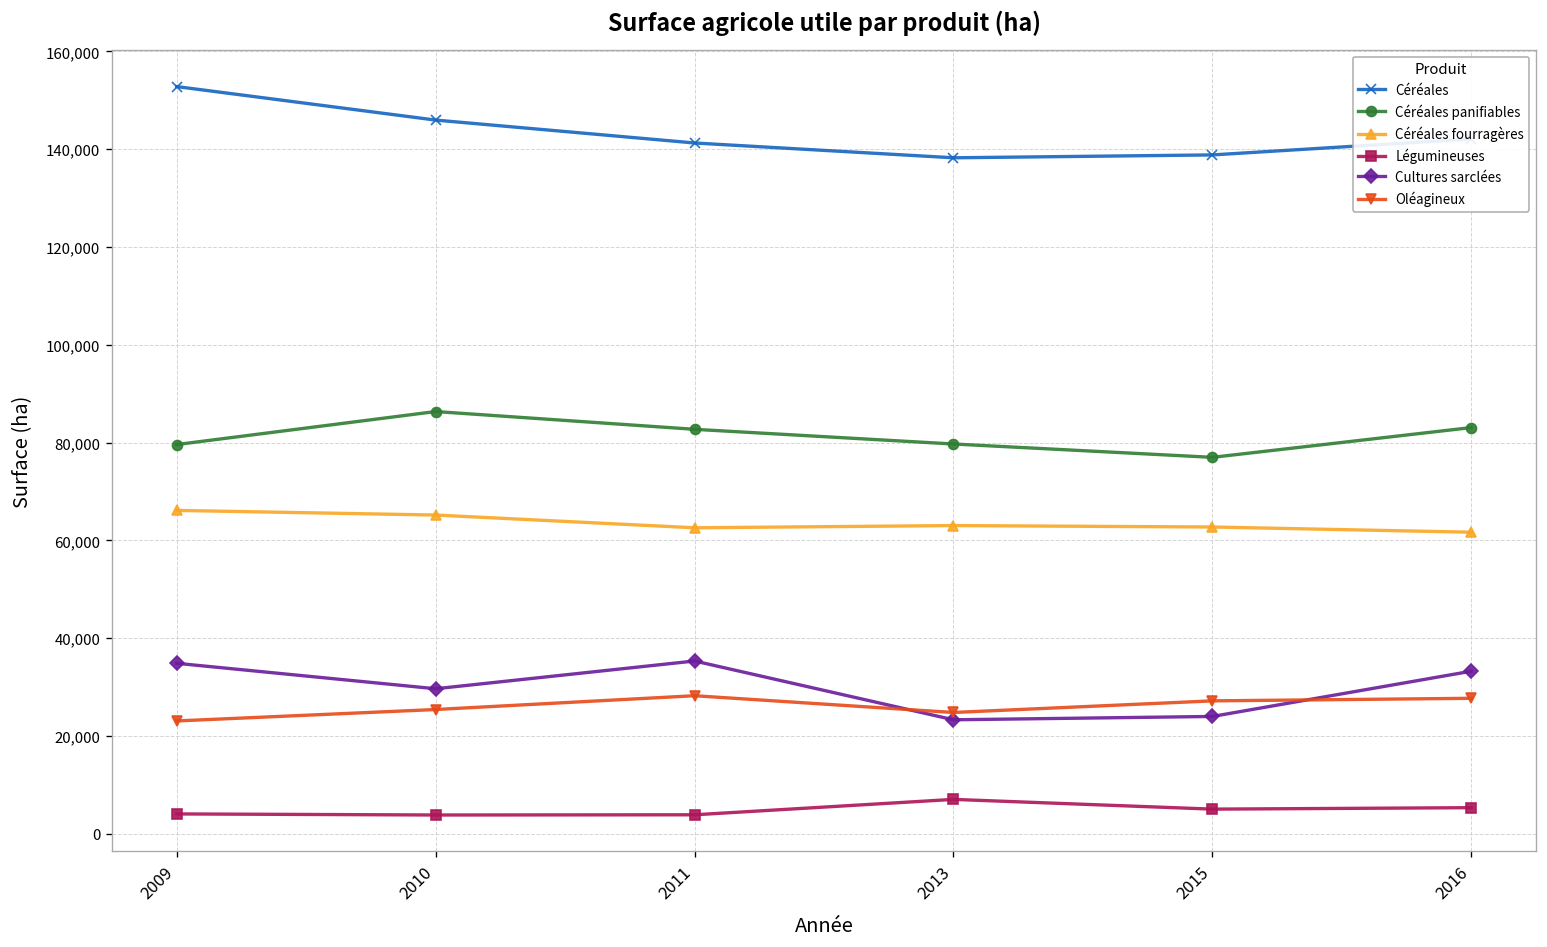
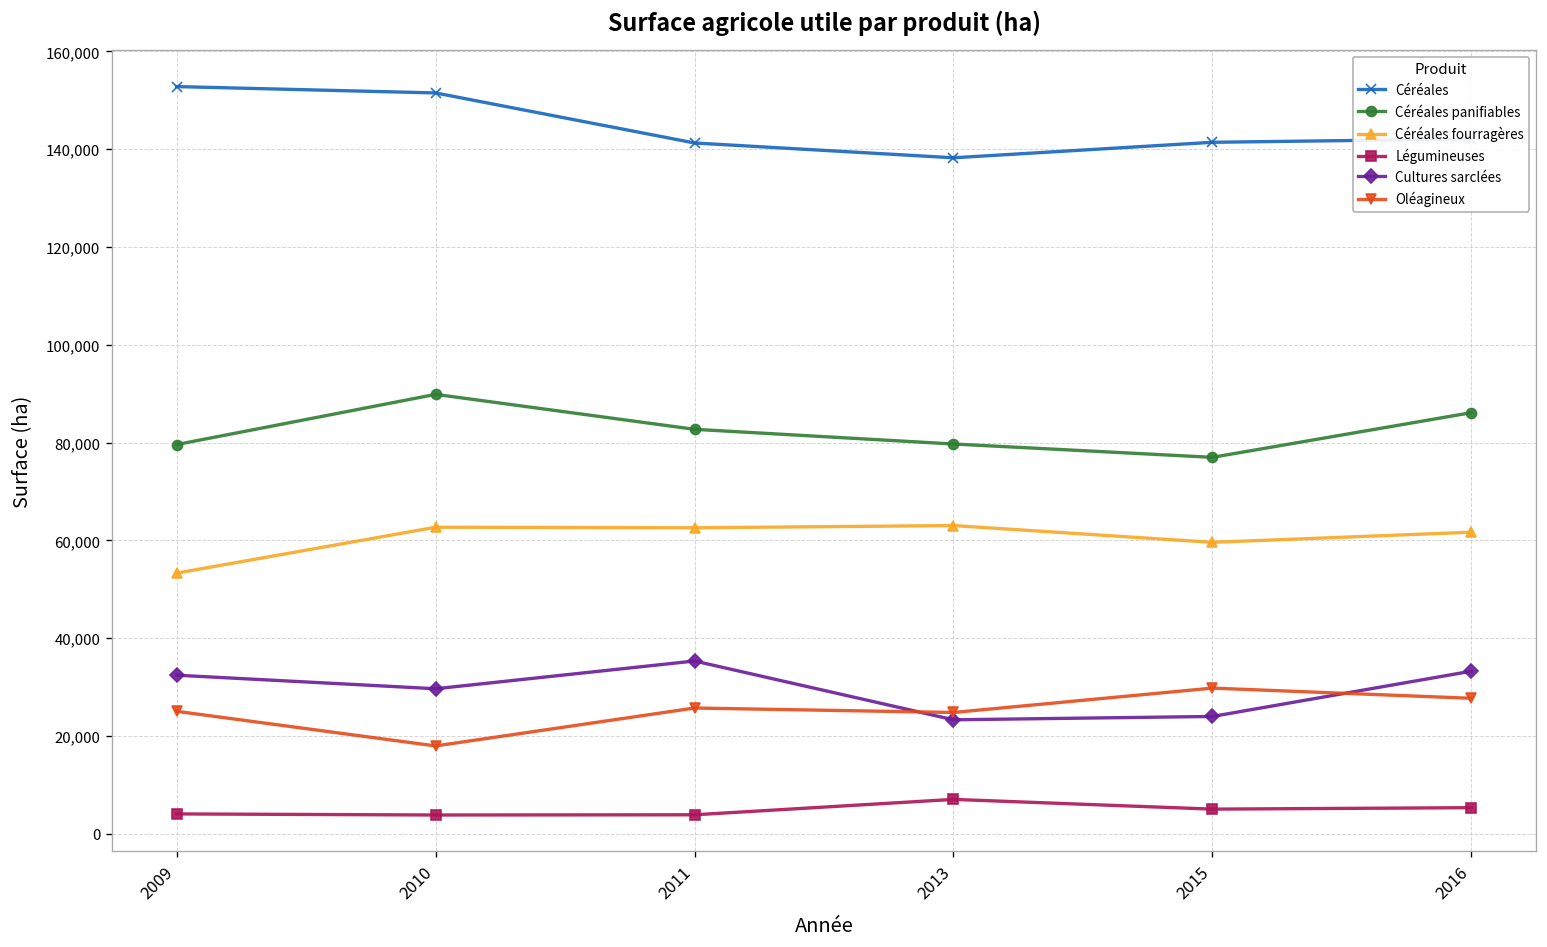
  {
    "Céréales": {
      "2009": "153,000",
-     "2010": "146,000",
+     "2010": "152,000",
      "2011": "141,000",
      "2013": "138,000",
-     "2015": "139,000"
+     "2015": "141,000"
    },
    "Céréales panifiables": {
      "2009": "80,000",
-     "2010": "86,000",
+     "2010": "90,000",
      "2011": "83,000",
      "2013": "80,000",
      "2015": "77,000",
-     "2016": "83,000"
+     "2016": "86,000"
    },
    "Céréales fourragères": {
-     "2009": "66,000",
-     "2010": "65,000",
+     "2009": "53,000",
+     "2010": "63,000",
      "2011": "63,000",
      "2013": "63,000",
-     "2015": "63,000",
+     "2015": "60,000",
      "2016": "62,000"
    },
    "Légumineuses": {
      "2009": "4,000",
      "2010": "4,000",
      "2011": "4,000",
      "2013": "7,000",
      "2015": "5,000",
      "2016": "5,000"
    },
    "Cultures sarclées": {
-     "2009": "35,000",
+     "2009": "32,000",
      "2010": "30,000",
      "2011": "35,000",
      "2013": "23,000",
      "2015": "24,000",
      "2016": "33,000"
    },
    "Oléagineux": {
-     "2009": "23,000",
-     "2010": "25,000",
-     "2011": "28,000",
+     "2009": "25,000",
+     "2010": "18,000",
+     "2011": "26,000",
      "2013": "25,000",
-     "2015": "27,000",
+     "2015": "30,000",
      "2016": "28,000"
    }
  }
